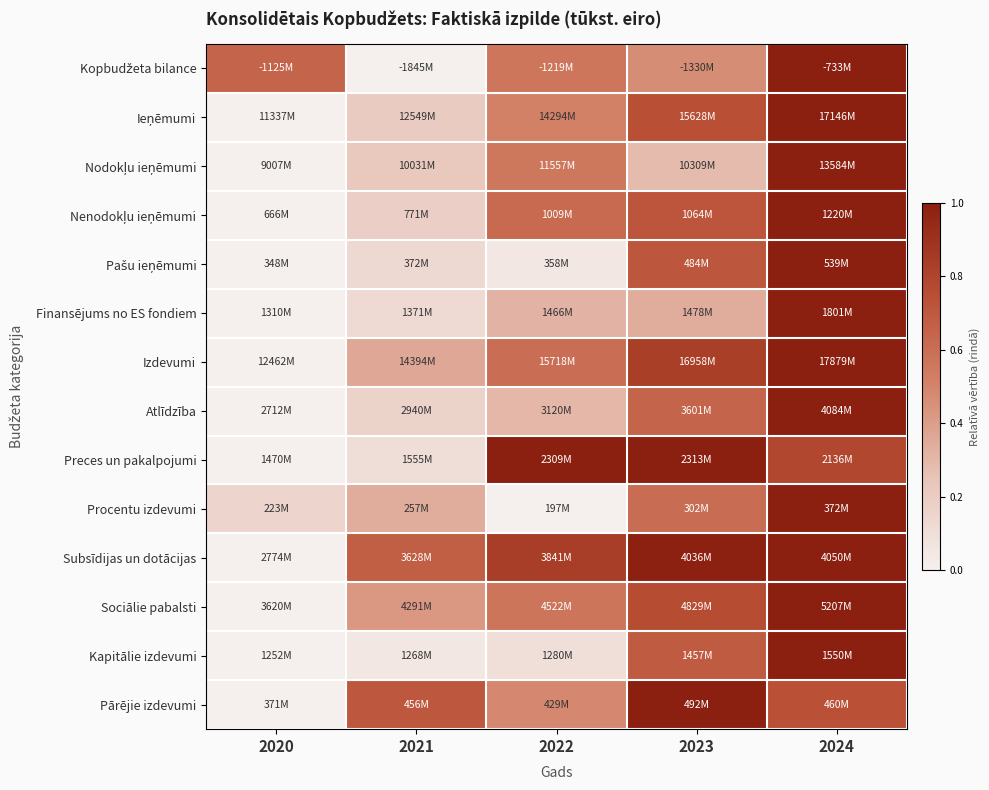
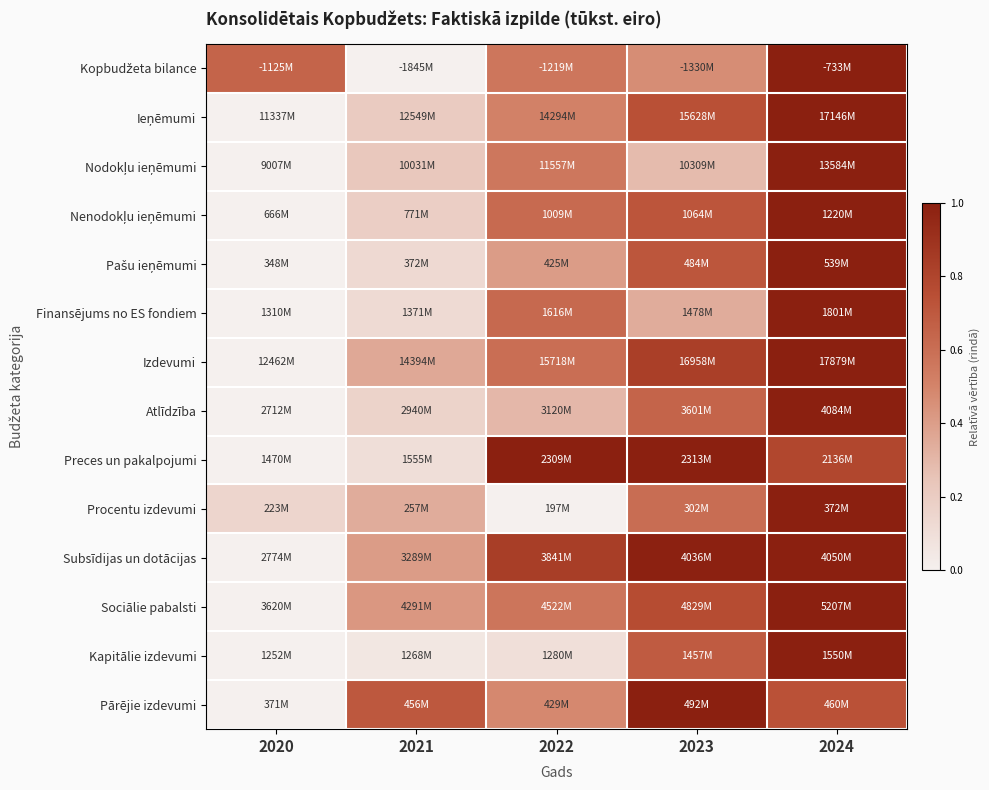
  {
    "Kopbudžeta bilance": {
      "2020": "-1125M",
      "2021": "-1845M",
      "2022": "-1219M",
      "2023": "-1330M",
      "2024": "-733M"
    },
    "Ieņēmumi": {
      "2020": "11337M",
      "2021": "12549M",
      "2022": "14294M",
      "2023": "15628M",
      "2024": "17146M"
    },
    "Nodokļu ieņēmumi": {
      "2020": "9007M",
      "2021": "10031M",
      "2022": "11557M",
      "2023": "10309M",
      "2024": "13584M"
    },
    "Nenodokļu ieņēmumi": {
      "2020": "666M",
      "2021": "771M",
      "2022": "1009M",
      "2023": "1064M",
      "2024": "1220M"
    },
    "Pašu ieņēmumi": {
      "2020": "348M",
      "2021": "372M",
-     "2022": "358M",
+     "2022": "425M",
      "2023": "484M",
      "2024": "539M"
    },
    "Finansējums no ES fondiem": {
      "2020": "1310M",
      "2021": "1371M",
-     "2022": "1466M",
+     "2022": "1616M",
      "2023": "1478M",
      "2024": "1801M"
    },
    "Izdevumi": {
      "2020": "12462M",
      "2021": "14394M",
      "2022": "15718M",
      "2023": "16958M",
      "2024": "17879M"
    },
    "Atlīdzība": {
      "2020": "2712M",
      "2021": "2940M",
      "2022": "3120M",
      "2023": "3601M",
      "2024": "4084M"
    },
    "Preces un pakalpojumi": {
      "2020": "1470M",
      "2021": "1555M",
      "2022": "2309M",
      "2023": "2313M",
      "2024": "2136M"
    },
    "Procentu izdevumi": {
      "2020": "223M",
      "2021": "257M",
      "2022": "197M",
      "2023": "302M",
      "2024": "372M"
    },
    "Subsīdijas un dotācijas": {
      "2020": "2774M",
-     "2021": "3628M",
+     "2021": "3289M",
      "2022": "3841M",
      "2023": "4036M",
      "2024": "4050M"
    },
    "Sociālie pabalsti": {
      "2020": "3620M",
      "2021": "4291M",
      "2022": "4522M",
      "2023": "4829M",
      "2024": "5207M"
    },
    "Kapitālie izdevumi": {
      "2020": "1252M",
      "2021": "1268M",
      "2022": "1280M",
      "2023": "1457M",
      "2024": "1550M"
    },
    "Pārējie izdevumi": {
      "2020": "371M",
      "2021": "456M",
      "2022": "429M",
      "2023": "492M",
      "2024": "460M"
    }
  }
